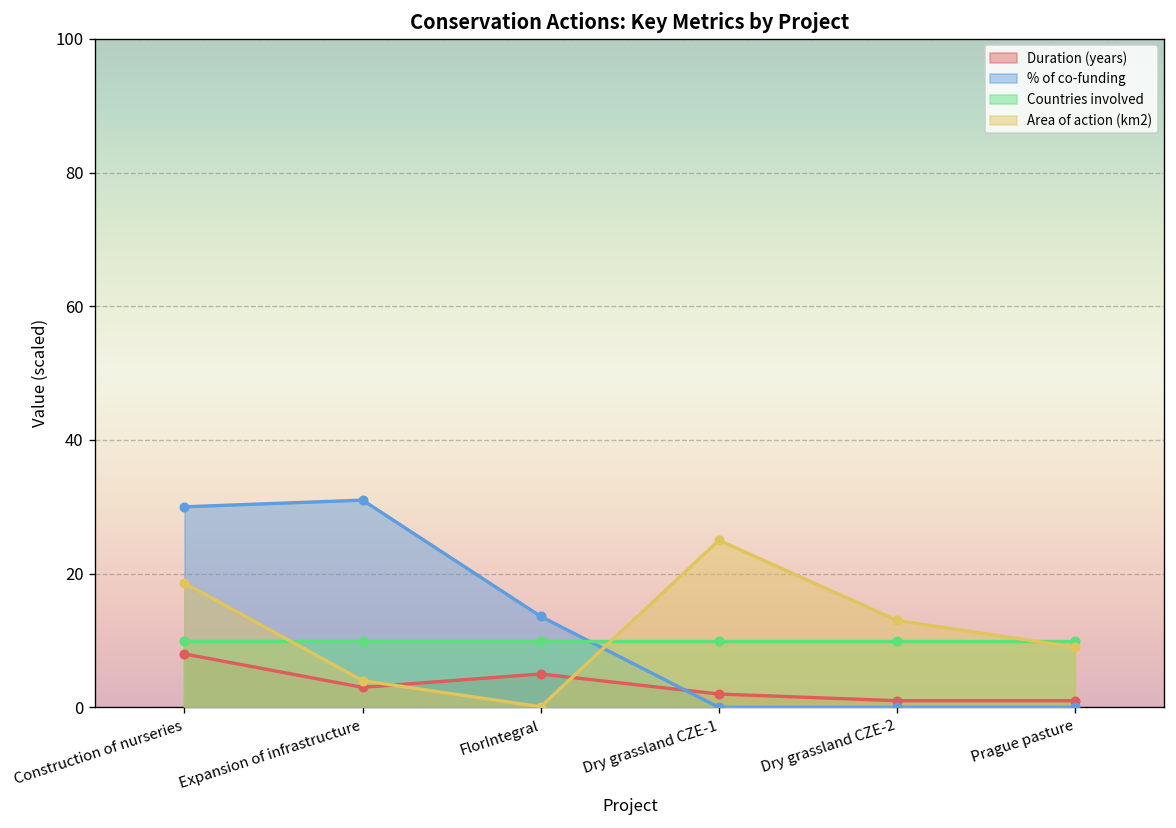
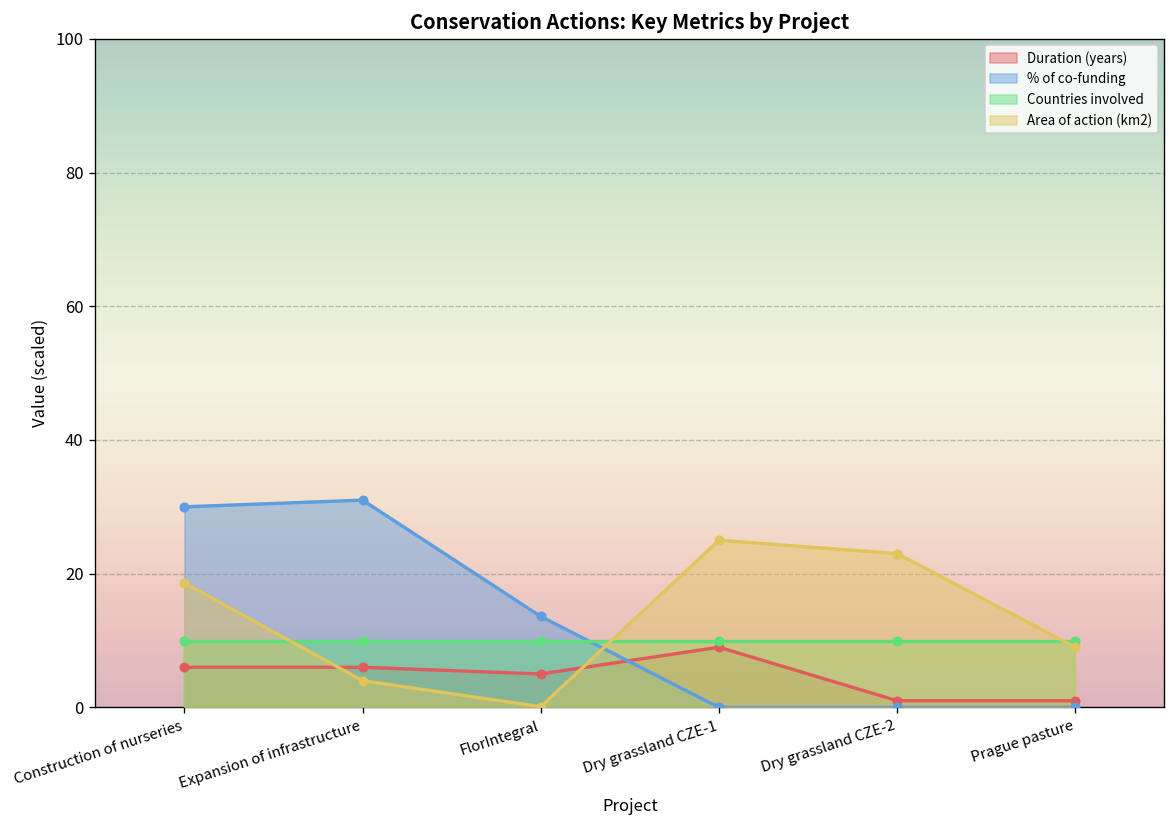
  {
    "Duration (years)": {
-     "Construction of nurseries": 8,
-     "Expansion of infrastructure": 3,
+     "Construction of nurseries": 6,
+     "Expansion of infrastructure": 6,
      "FlorIntegral": 5,
-     "Dry grassland CZE-1": 2,
+     "Dry grassland CZE-1": 9,
      "Dry grassland CZE-2": 1,
      "Prague pasture": 1
    },
    "% of co-funding": {
      "Construction of nurseries": 30,
      "Expansion of infrastructure": 31,
      "FlorIntegral": 14,
      "Dry grassland CZE-1": 0,
      "Dry grassland CZE-2": 0,
      "Prague pasture": 0
    },
    "Countries involved": {
      "Construction of nurseries": 10,
      "Expansion of infrastructure": 10,
      "FlorIntegral": 10,
      "Dry grassland CZE-1": 10,
      "Dry grassland CZE-2": 10,
      "Prague pasture": 10
    },
    "Area of action (km2)": {
      "Construction of nurseries": 19,
      "Expansion of infrastructure": 4,
      "FlorIntegral": 0,
      "Dry grassland CZE-1": 25,
-     "Dry grassland CZE-2": 13,
+     "Dry grassland CZE-2": 23,
      "Prague pasture": 9
    }
  }
